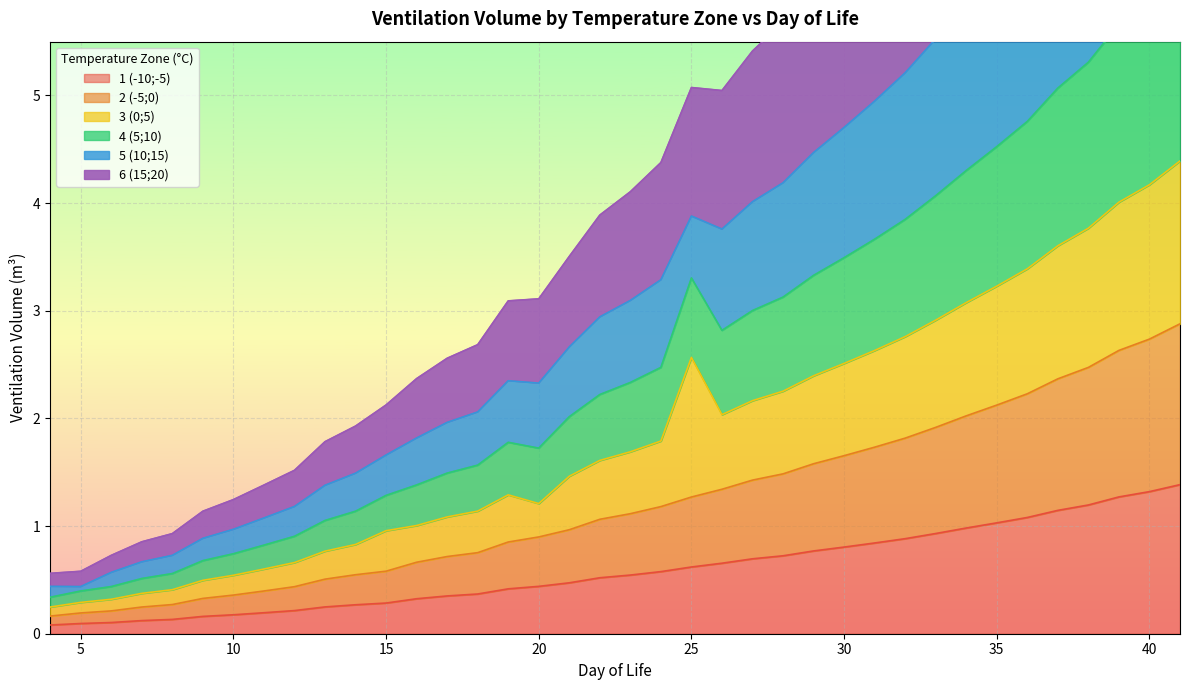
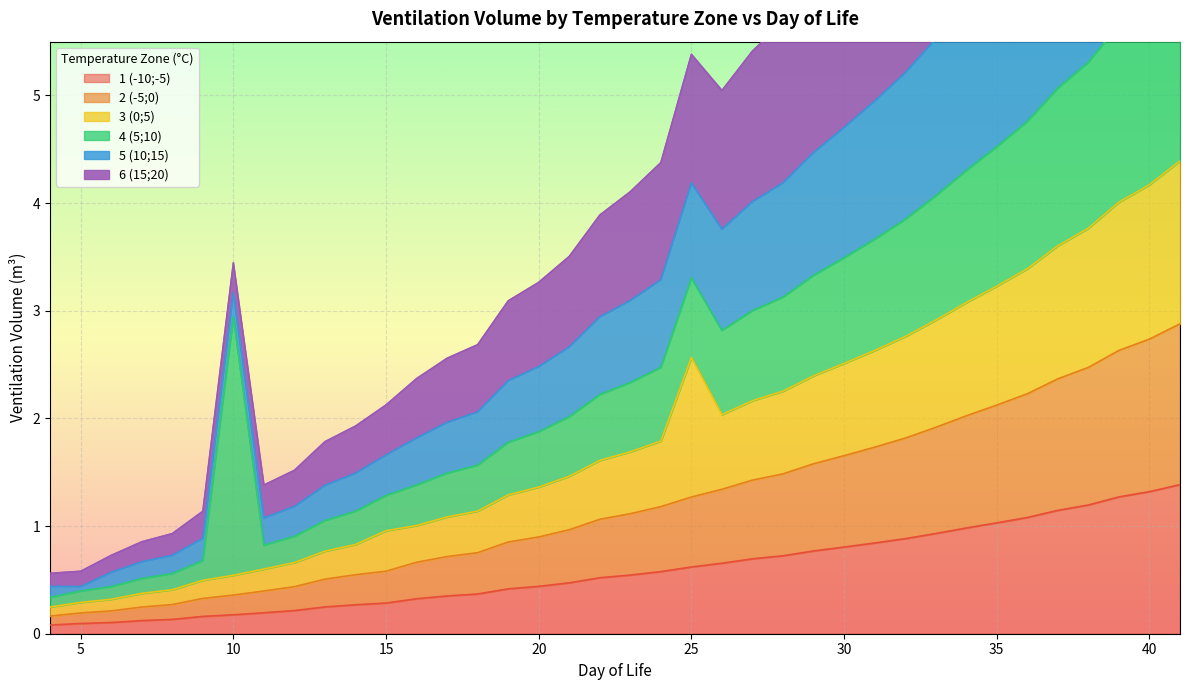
  {
    "3 (0;5)": {
      "5": 0.10,
      "10": 0.18,
      "15": 0.38,
-     "20": 0.31,
+     "20": 0.46,
      "25": 1.30,
      "30": 0.86,
      "35": 1.11,
      "40": 1.43
    },
    "4 (5;10)": {
      "5": 0.1,
-     "10": 0.2,
+     "10": 2.4,
      "15": 0.33,
      "20": 0.5,
      "25": 0.74,
      "30": 1.0,
      "35": 1.3
    },
    "5 (10;15)": {
      "5": 0.04,
      "10": 0.23,
      "15": 0.38,
      "20": 0.60,
-     "25": 0.57,
+     "25": 0.88,
      "30": 1.21
    },
    "6 (15;20)": {
      "5": 0.14,
      "10": 0.28,
      "15": 0.47,
      "20": 0.78,
      "25": 1.19
    }
  }
